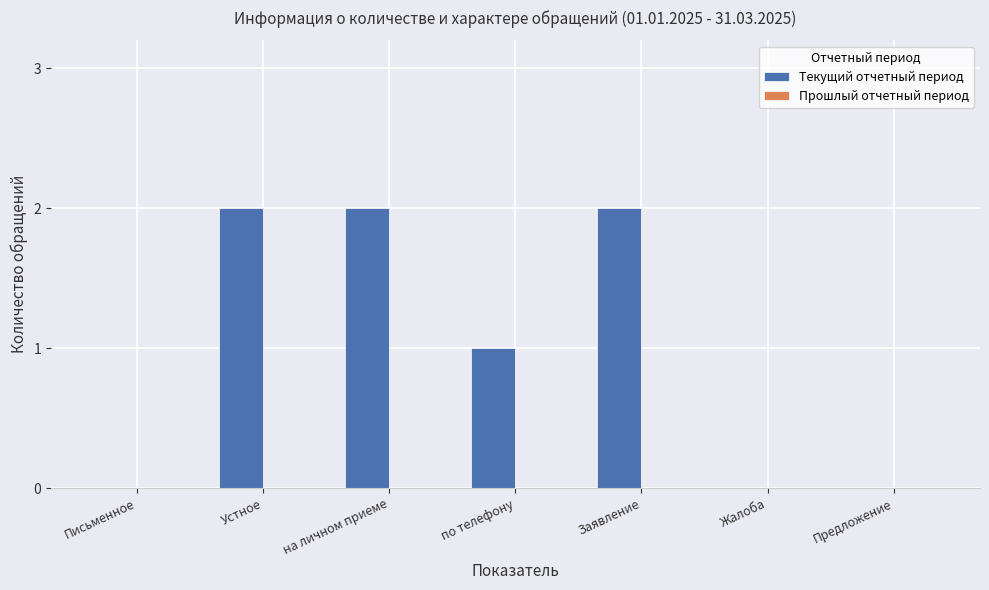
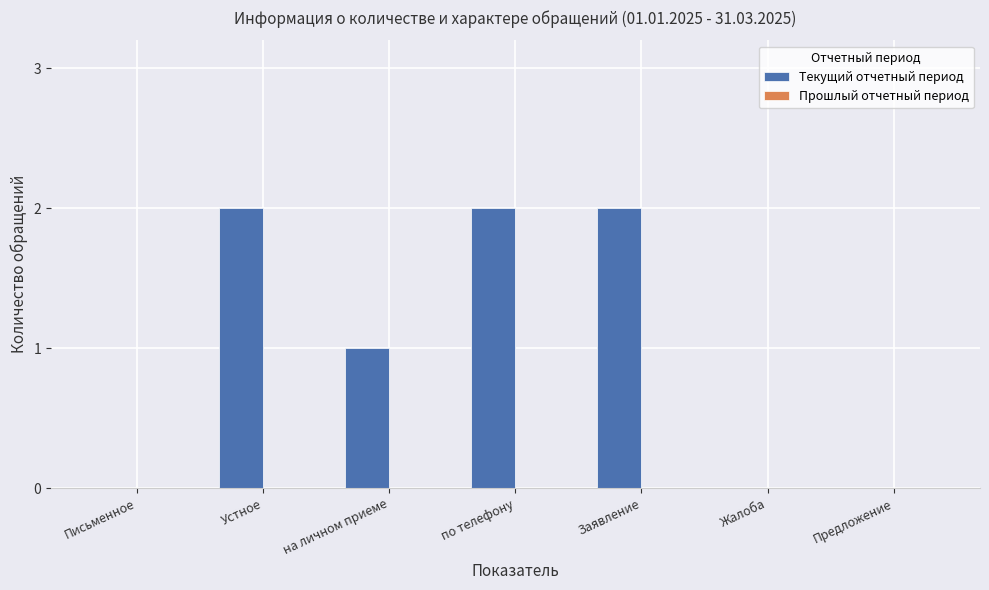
  {
    "Текущий отчетный период": {
      "Письменное": 0,
      "Устное": 2,
-     "на личном приеме": 2,
-     "по телефону": 1,
+     "на личном приеме": 1,
+     "по телефону": 2,
      "Заявление": 2,
      "Жалоба": 0,
      "Предложение": 0
    },
    "Прошлый отчетный период": {
      "Письменное": 0,
      "Устное": 0,
      "на личном приеме": 0,
      "по телефону": 0,
      "Заявление": 0,
      "Жалоба": 0,
      "Предложение": 0
    }
  }
